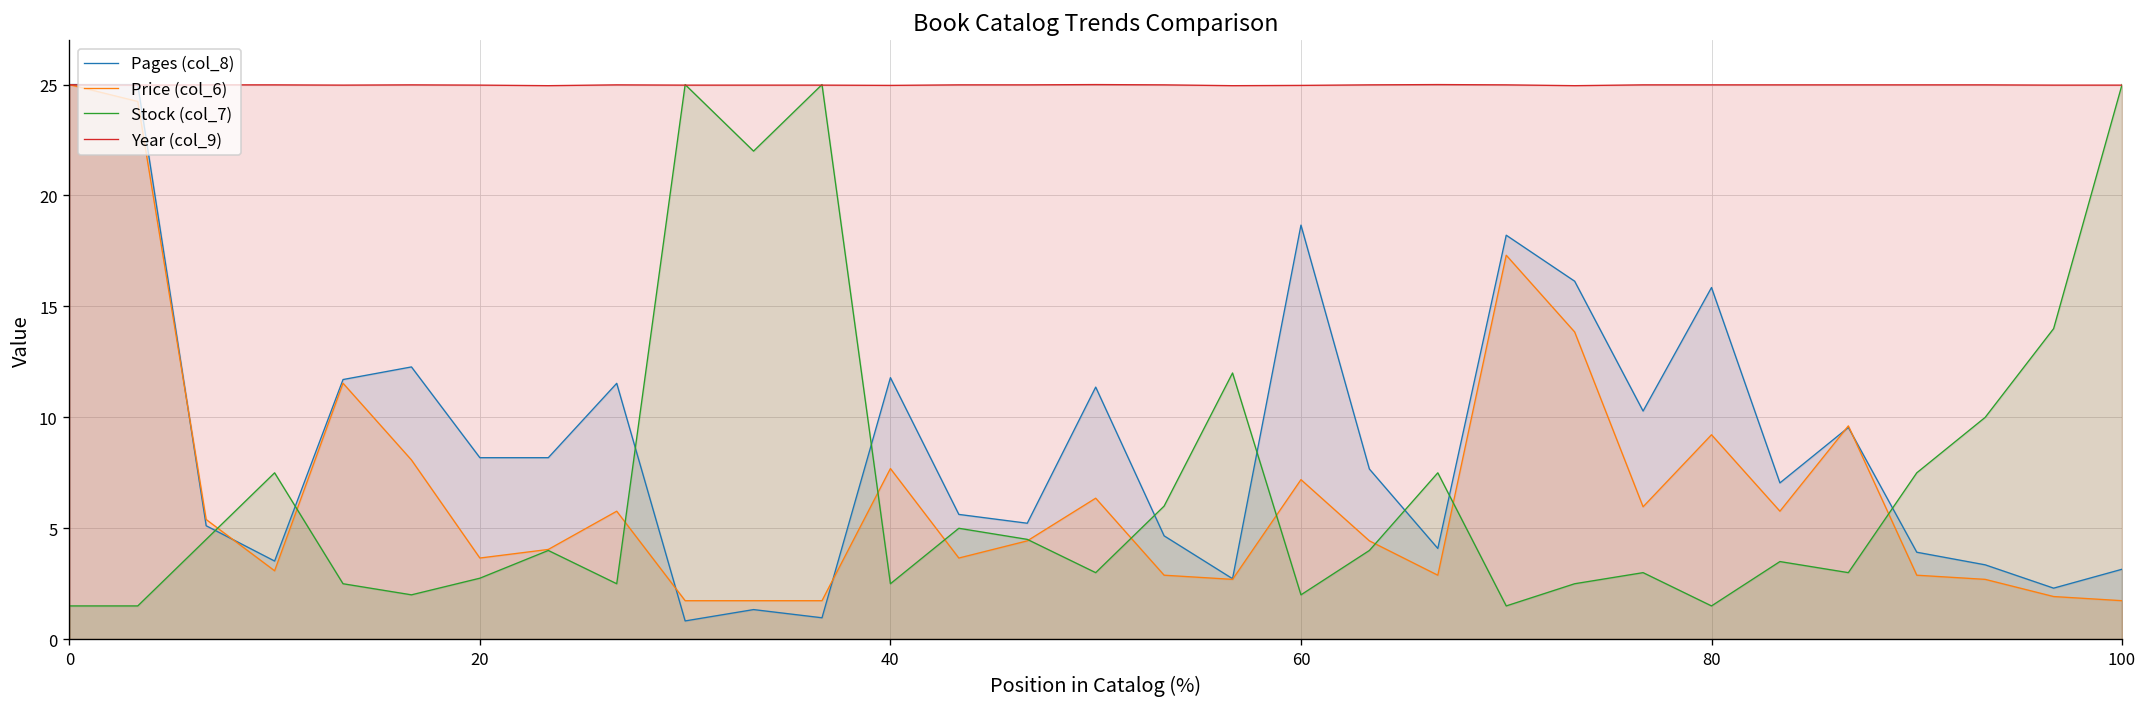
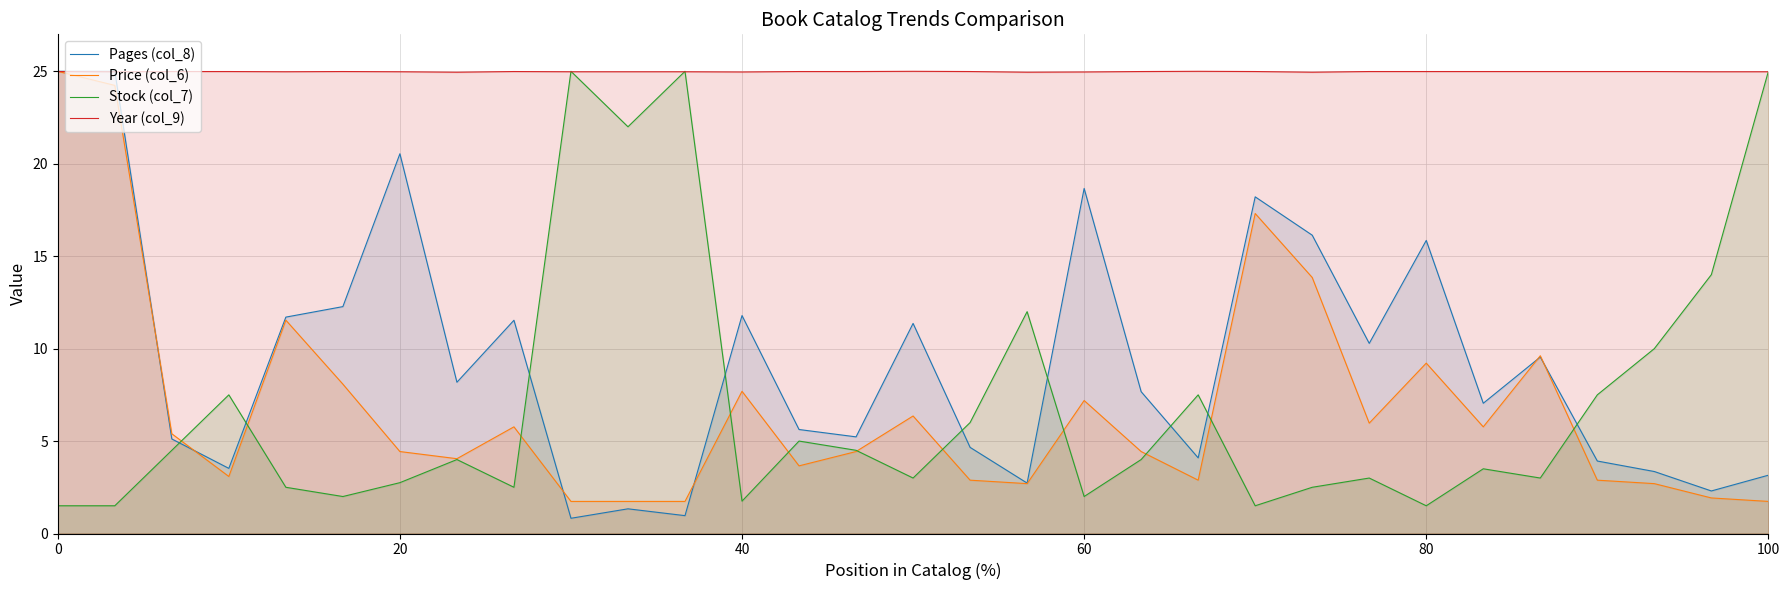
  {
    "Pages (col_8)": {
-     "20": 8.2,
+     "20": 20.5,
      "40": 11.8,
      "60": 18.7,
      "80": 15.9,
      "100": 3.2
    },
    "Price (col_6)": {
-     "20": 3.7,
+     "20": 4.4,
      "40": 7.7,
      "60": 7.2,
      "80": 9.2,
      "100": 1.7
    },
    "Stock (col_7)": {
      "0": 1.5,
      "20": 2.8,
-     "40": 2.5,
+     "40": 1.8,
      "60": 2.0,
      "80": 1.5
    },
    "Year (col_9)": {
      "20": 25.0,
      "40": 25.0,
      "60": 25.0,
      "80": 25.0
    }
  }
